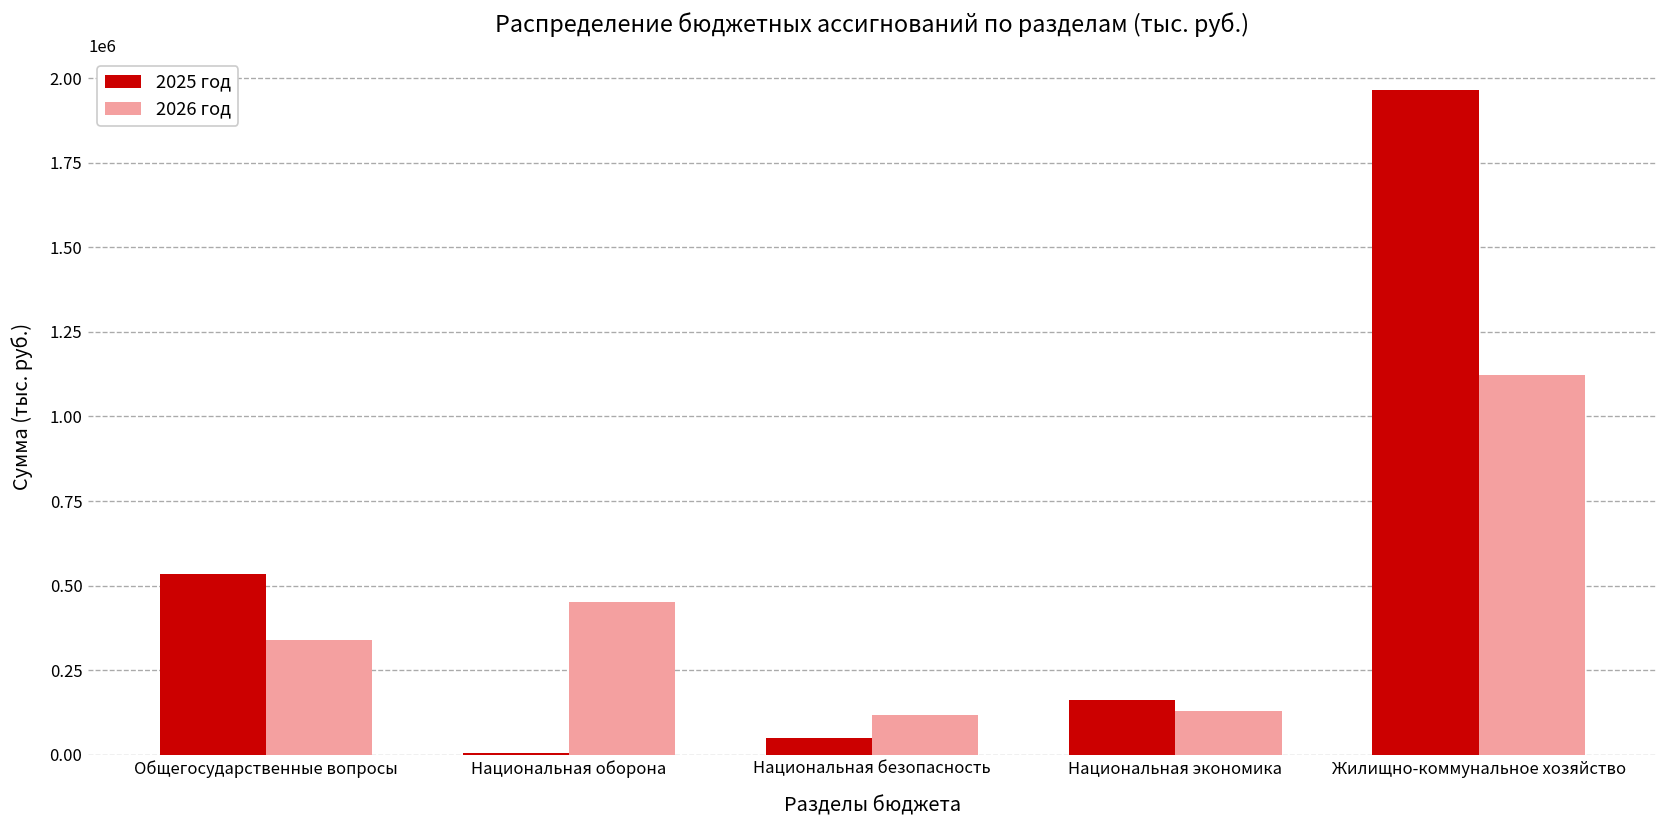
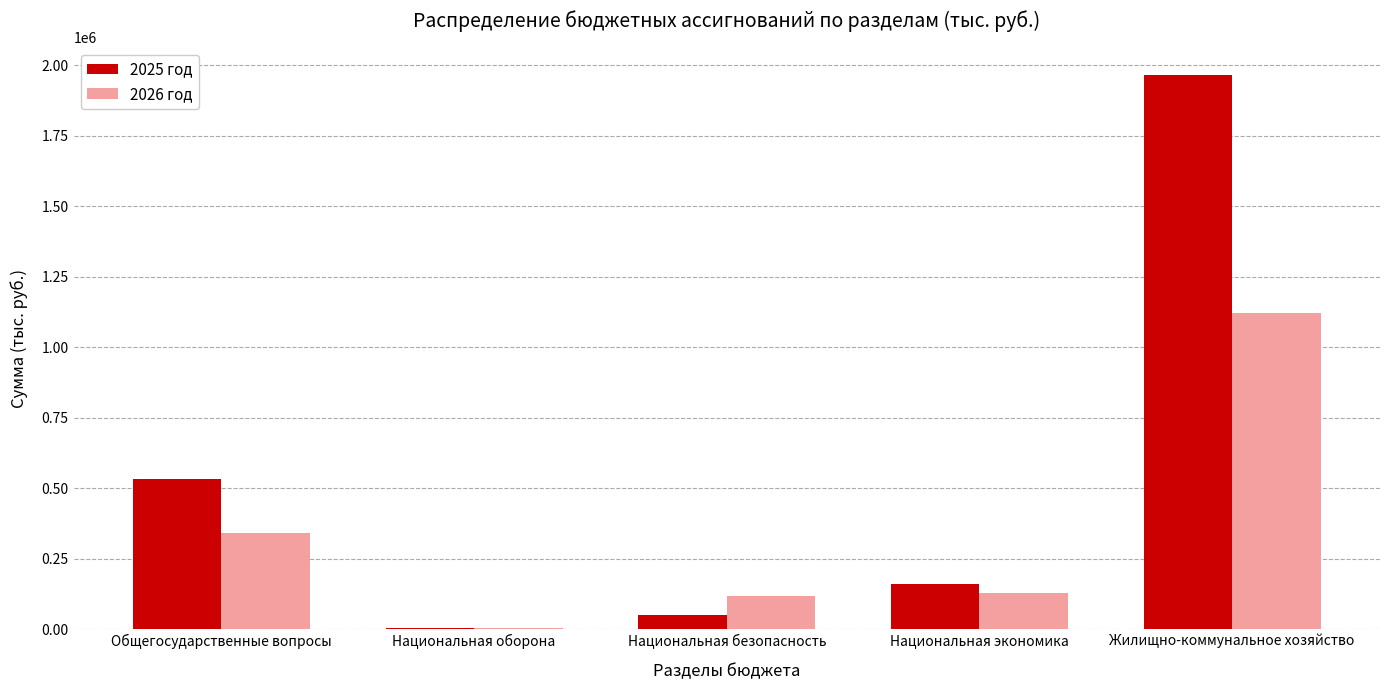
  {
    "2025 год": {
      "Общегосударственные вопросы": 530000,
      "Национальная безопасность": 50000,
      "Национальная экономика": 160000,
      "Жилищно-коммунальное хозяйство": 1960000
    },
    "2026 год": {
      "Общегосударственные вопросы": 340000,
-     "Национальная оборона": 450000,
+     "Национальная оборона": 10000,
      "Национальная безопасность": 120000,
      "Национальная экономика": 130000,
      "Жилищно-коммунальное хозяйство": 1120000
    }
  }
